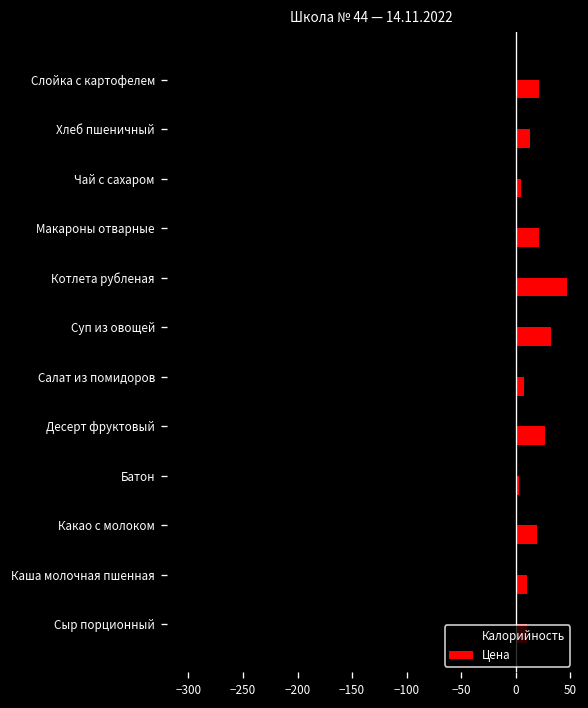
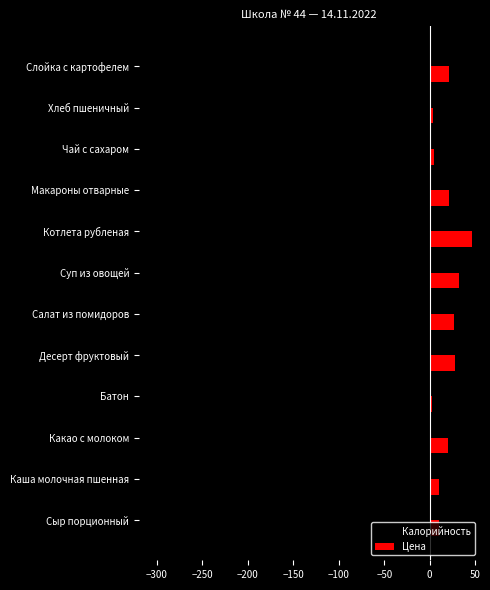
  {
    "Калорийность": {
      "Слойка с картофелем": -130,
      "Хлеб пшеничный": -130,
      "Чай с сахаром": -70,
      "Макароны отварные": -150,
      "Котлета рубленая": -140,
      "Суп из овощей": -160,
      "Салат из помидоров": -40,
      "Десерт фруктовый": -90,
      "Батон": -40,
      "Какао с молоком": -160,
      "Каша молочная пшенная": -270,
      "Сыр порционный": -90
    },
    "Цена": {
      "Слойка с картофелем": 20,
-     "Хлеб пшеничный": 10,
+     "Хлеб пшеничный": 0,
      "Чай с сахаром": 10,
      "Макароны отварные": 20,
      "Котлета рубленая": 50,
      "Суп из овощей": 30,
-     "Салат из помидоров": 10,
+     "Салат из помидоров": 30,
      "Десерт фруктовый": 30,
      "Батон": 0,
      "Какао с молоком": 20,
      "Каша молочная пшенная": 10
    }
  }
